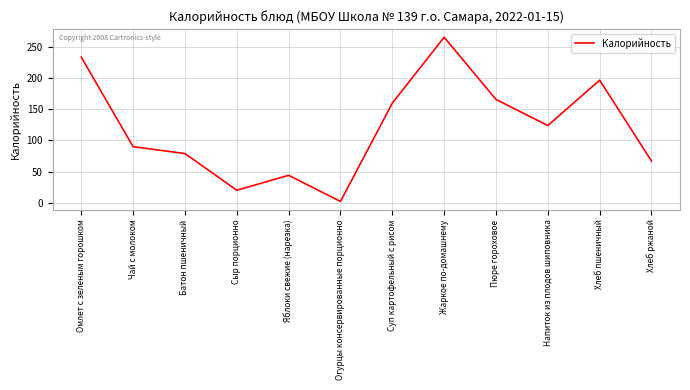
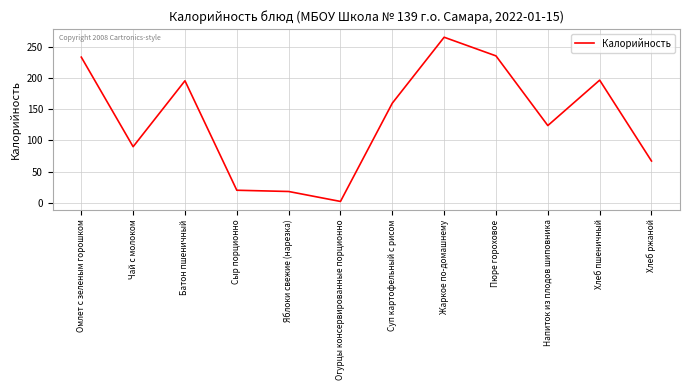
  {
    "Чай с молоком": 90,
-   "Батон пшеничный": 80,
+   "Батон пшеничный": 200,
    "Сыр порционно": 20,
-   "Яблоки свежие (нарезка)": 40,
+   "Яблоки свежие (нарезка)": 20,
    "Огурцы консервированные порционно": 0,
    "Суп картофельный с рисом": 160,
    "Жаркое по-домашнему": 270,
-   "Пюре гороховое": 170,
+   "Пюре гороховое": 240,
    "Напиток из плодов шиповника": 120,
    "Хлеб пшеничный": 200,
    "Хлеб ржаной": 70
  }
